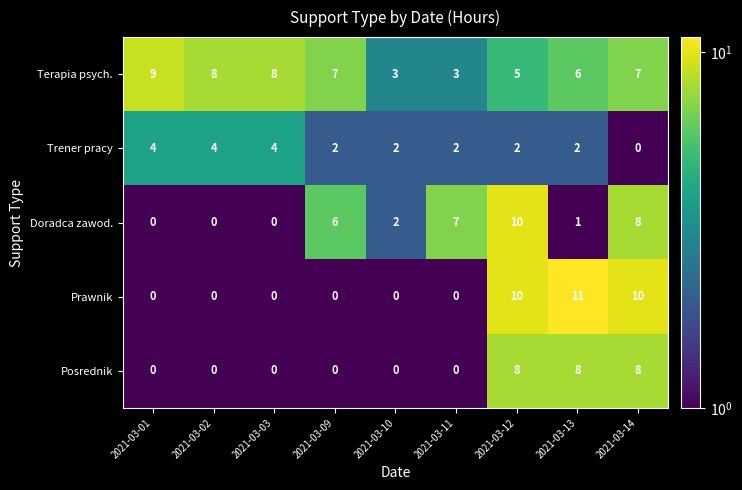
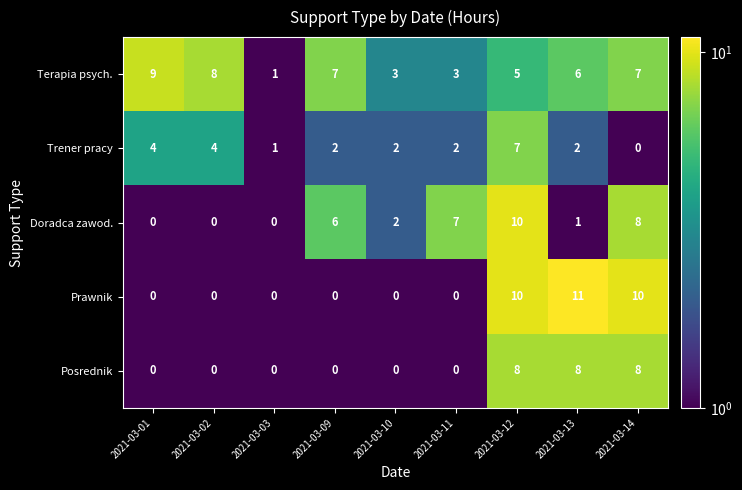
  {
    "Terapia psych.": {
      "2021-03-01": 9,
      "2021-03-02": 8,
-     "2021-03-03": 8,
+     "2021-03-03": 1,
      "2021-03-09": 7,
      "2021-03-10": 3,
      "2021-03-11": 3,
      "2021-03-12": 5,
      "2021-03-13": 6,
      "2021-03-14": 7
    },
    "Trener pracy": {
      "2021-03-01": 4,
      "2021-03-02": 4,
-     "2021-03-03": 4,
+     "2021-03-03": 1,
      "2021-03-09": 2,
      "2021-03-10": 2,
      "2021-03-11": 2,
-     "2021-03-12": 2,
+     "2021-03-12": 7,
      "2021-03-13": 2,
      "2021-03-14": 0
    },
    "Doradca zawod.": {
      "2021-03-01": 0,
      "2021-03-02": 0,
      "2021-03-03": 0,
      "2021-03-09": 6,
      "2021-03-10": 2,
      "2021-03-11": 7,
      "2021-03-12": 10,
      "2021-03-13": 1,
      "2021-03-14": 8
    },
    "Prawnik": {
      "2021-03-01": 0,
      "2021-03-02": 0,
      "2021-03-03": 0,
      "2021-03-09": 0,
      "2021-03-10": 0,
      "2021-03-11": 0,
      "2021-03-12": 10,
      "2021-03-13": 11,
      "2021-03-14": 10
    },
    "Posrednik": {
      "2021-03-01": 0,
      "2021-03-02": 0,
      "2021-03-03": 0,
      "2021-03-09": 0,
      "2021-03-10": 0,
      "2021-03-11": 0,
      "2021-03-12": 8,
      "2021-03-13": 8,
      "2021-03-14": 8
    }
  }
